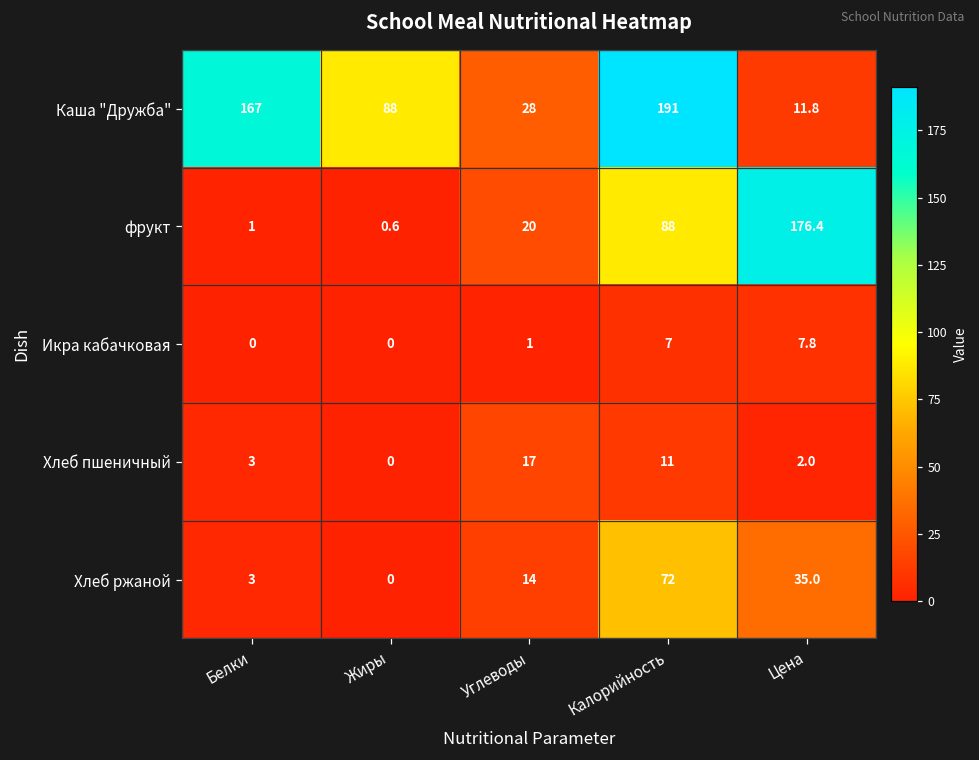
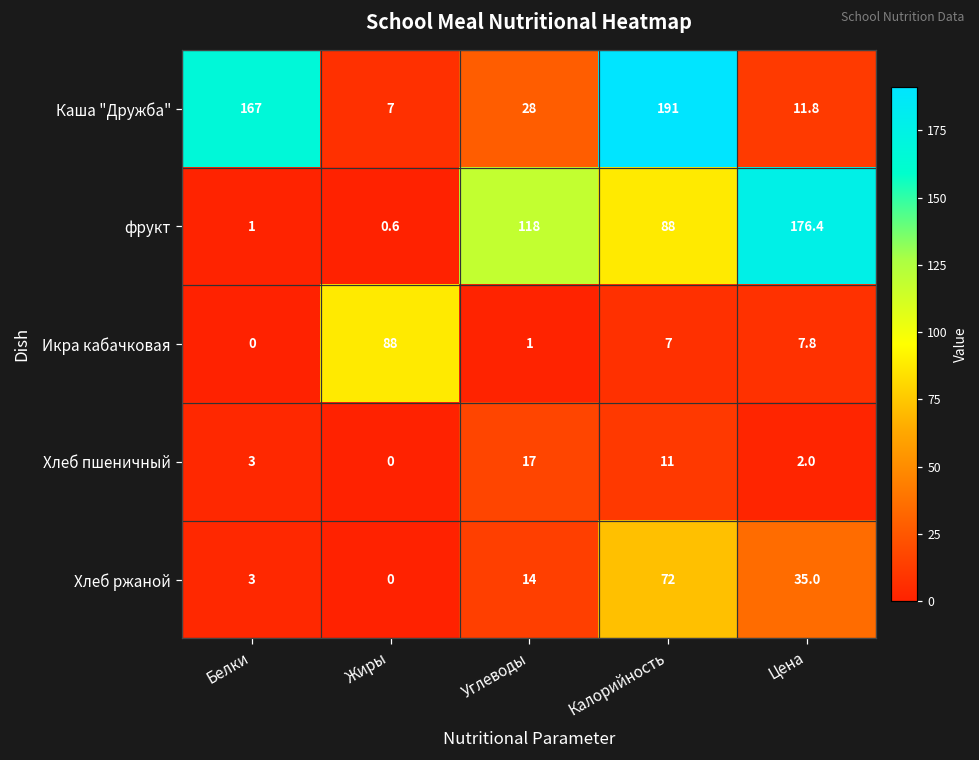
  {
    "Каша \"Дружба\"": {
      "Белки": 167,
-     "Жиры": 88,
+     "Жиры": 7,
      "Углеводы": 28,
      "Калорийность": 191,
      "Цена": 11.8
    },
    "фрукт": {
      "Белки": 1,
      "Жиры": 0.6,
-     "Углеводы": 20,
+     "Углеводы": 118,
      "Калорийность": 88,
      "Цена": 176.4
    },
    "Икра кабачковая": {
      "Белки": 0,
-     "Жиры": 0,
+     "Жиры": 88,
      "Углеводы": 1,
      "Калорийность": 7,
      "Цена": 7.8
    },
    "Хлеб пшеничный": {
      "Белки": 3,
      "Жиры": 0,
      "Углеводы": 17,
      "Калорийность": 11,
      "Цена": 2.0
    },
    "Хлеб ржаной": {
      "Белки": 3,
      "Жиры": 0,
      "Углеводы": 14,
      "Калорийность": 72,
      "Цена": 35.0
    }
  }
